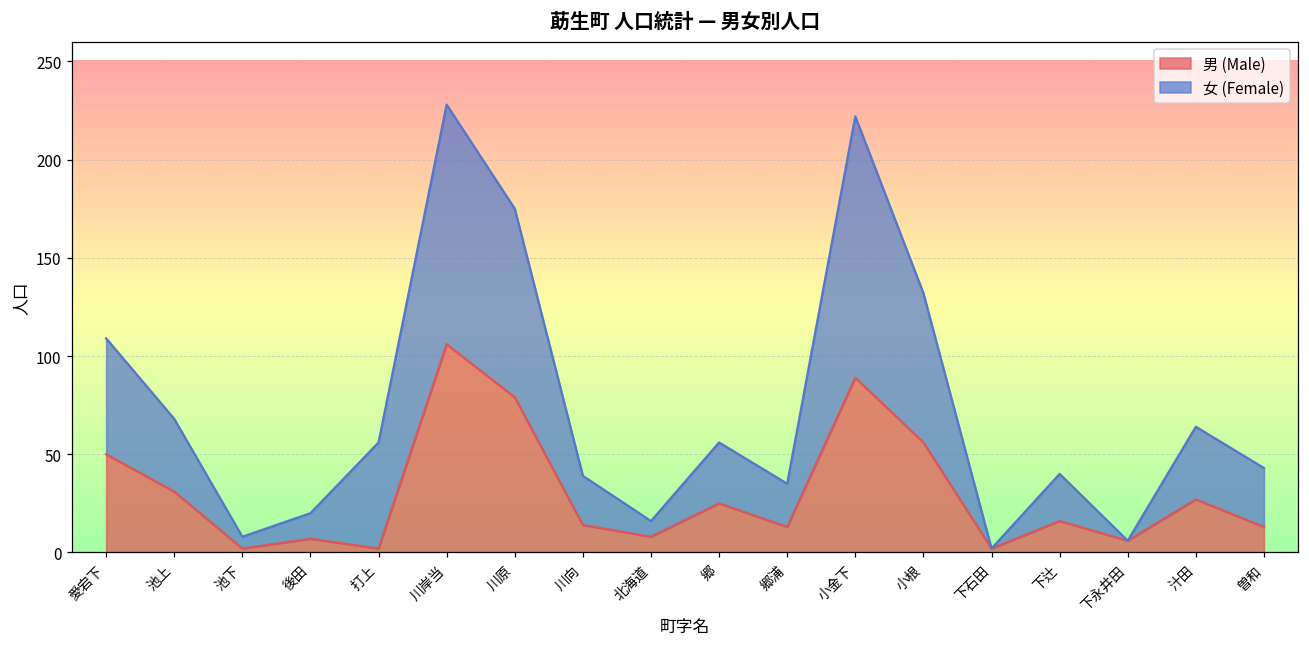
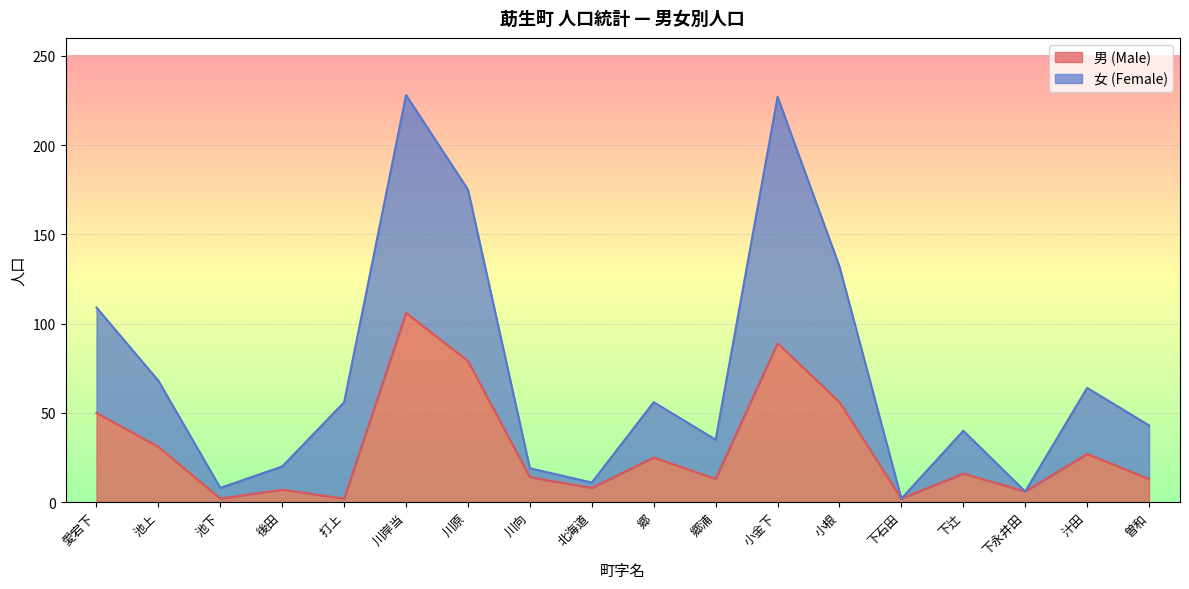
  {
    "男 (Male)": {
      "愛宕下": 50,
      "池上": 31,
      "池下": 2,
      "後田": 7,
      "打上": 2,
      "川岸当": 106,
      "川原": 79,
      "川向": 14,
      "北海道": 8,
      "郷": 25,
      "郷浦": 13,
      "小金下": 89,
      "小根": 56,
      "下辻": 16,
      "汁田": 27,
      "曽和": 13
    },
    "女 (Female)": {
      "愛宕下": 59,
      "池上": 37,
      "池下": 6,
      "後田": 13,
      "打上": 54,
      "川岸当": 122,
      "川原": 96,
-     "川向": 25,
-     "北海道": 8,
+     "川向": 5,
+     "北海道": 3,
      "郷": 31,
      "郷浦": 22,
-     "小金下": 133,
+     "小金下": 138,
      "小根": 76,
      "下辻": 24,
      "汁田": 37,
      "曽和": 30
    }
  }
